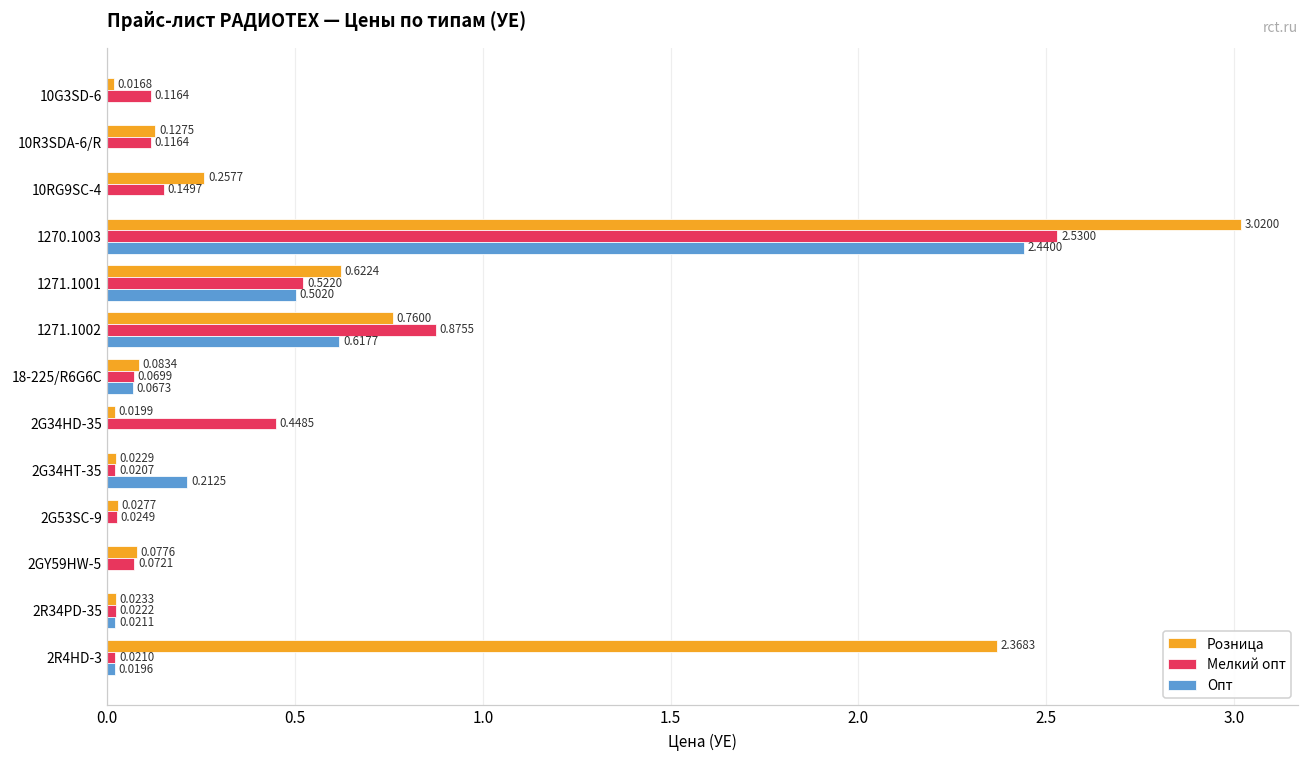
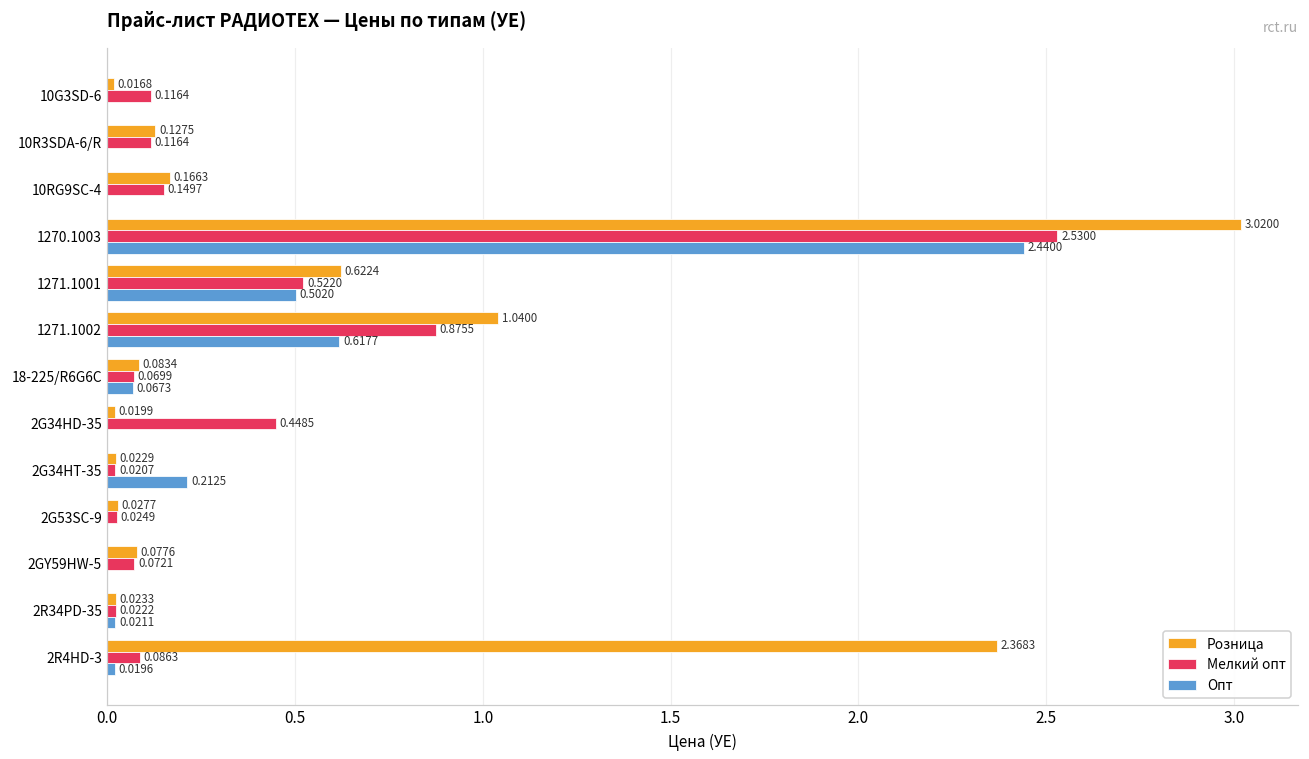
  {
    "Розница": {
      "10G3SD-6": 0.0168,
      "10R3SDA-6/R": 0.1275,
-     "10RG9SC-4": 0.2577,
+     "10RG9SC-4": 0.1663,
      "1270.1003": 3.0200,
      "1271.1001": 0.6224,
-     "1271.1002": 0.7600,
+     "1271.1002": 1.0400,
      "18-225/R6G6C": 0.0834,
      "2G34HD-35": 0.0199,
      "2G34HT-35": 0.0229,
      "2G53SC-9": 0.0277,
      "2GY59HW-5": 0.0776,
      "2R34PD-35": 0.0233,
      "2R4HD-3": 2.3683
    },
    "Мелкий опт": {
      "10G3SD-6": 0.1164,
      "10R3SDA-6/R": 0.1164,
      "10RG9SC-4": 0.1497,
      "1270.1003": 2.5300,
      "1271.1001": 0.5220,
      "1271.1002": 0.8755,
      "18-225/R6G6C": 0.0699,
      "2G34HD-35": 0.4485,
      "2G34HT-35": 0.0207,
      "2G53SC-9": 0.0249,
      "2GY59HW-5": 0.0721,
      "2R34PD-35": 0.0222,
-     "2R4HD-3": 0.0210
+     "2R4HD-3": 0.0863
    },
    "Опт": {
      "1270.1003": 2.4400,
      "1271.1001": 0.5020,
      "1271.1002": 0.6177,
      "18-225/R6G6C": 0.0673,
      "2G34HT-35": 0.2125,
      "2R34PD-35": 0.0211,
      "2R4HD-3": 0.0196
    }
  }
